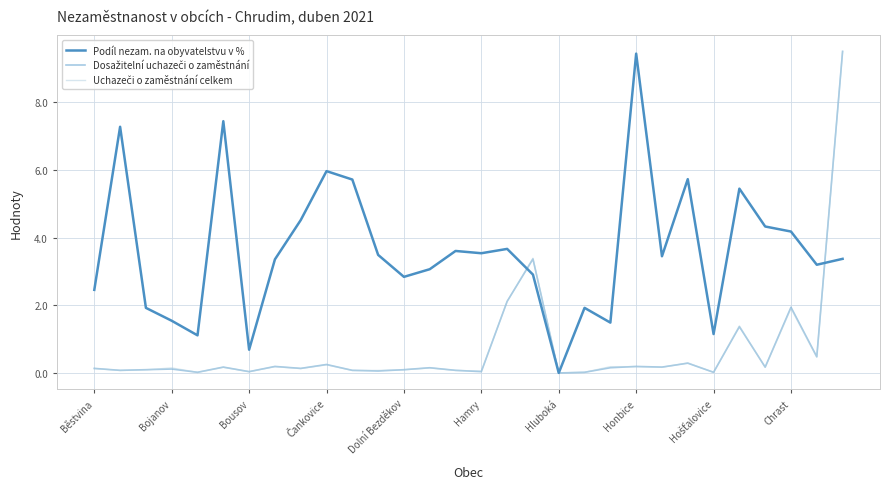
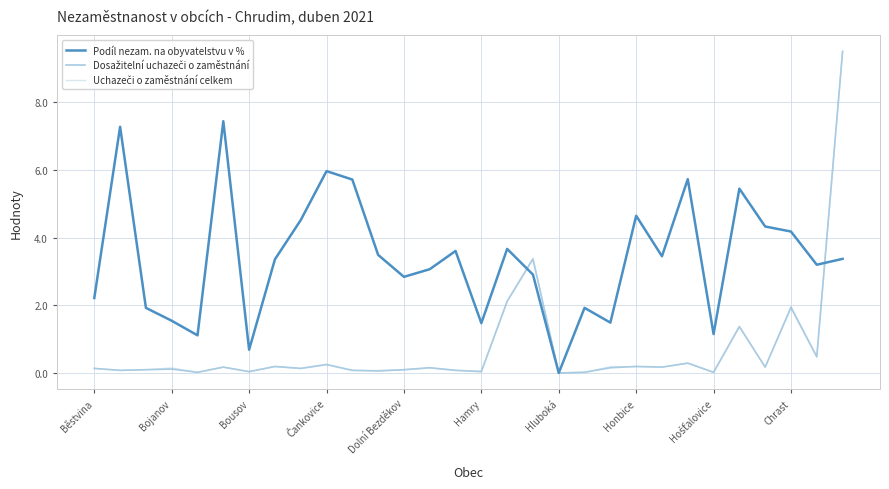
  {
    "Podíl nezam. na obyvatelstvu v %": {
-     "Běstvina": 2.5,
+     "Běstvina": 2.2,
      "Bojanov": 1.5,
      "Bousov": 0.7,
      "Čankovice": 6.0,
      "Dolní Bezděkov": 2.8,
-     "Hamry": 3.5,
-     "Honbice": 9.4,
+     "Hamry": 1.5,
+     "Honbice": 4.6,
      "Hošťalovice": 1.1,
      "Chrast": 4.2
    }
  }
